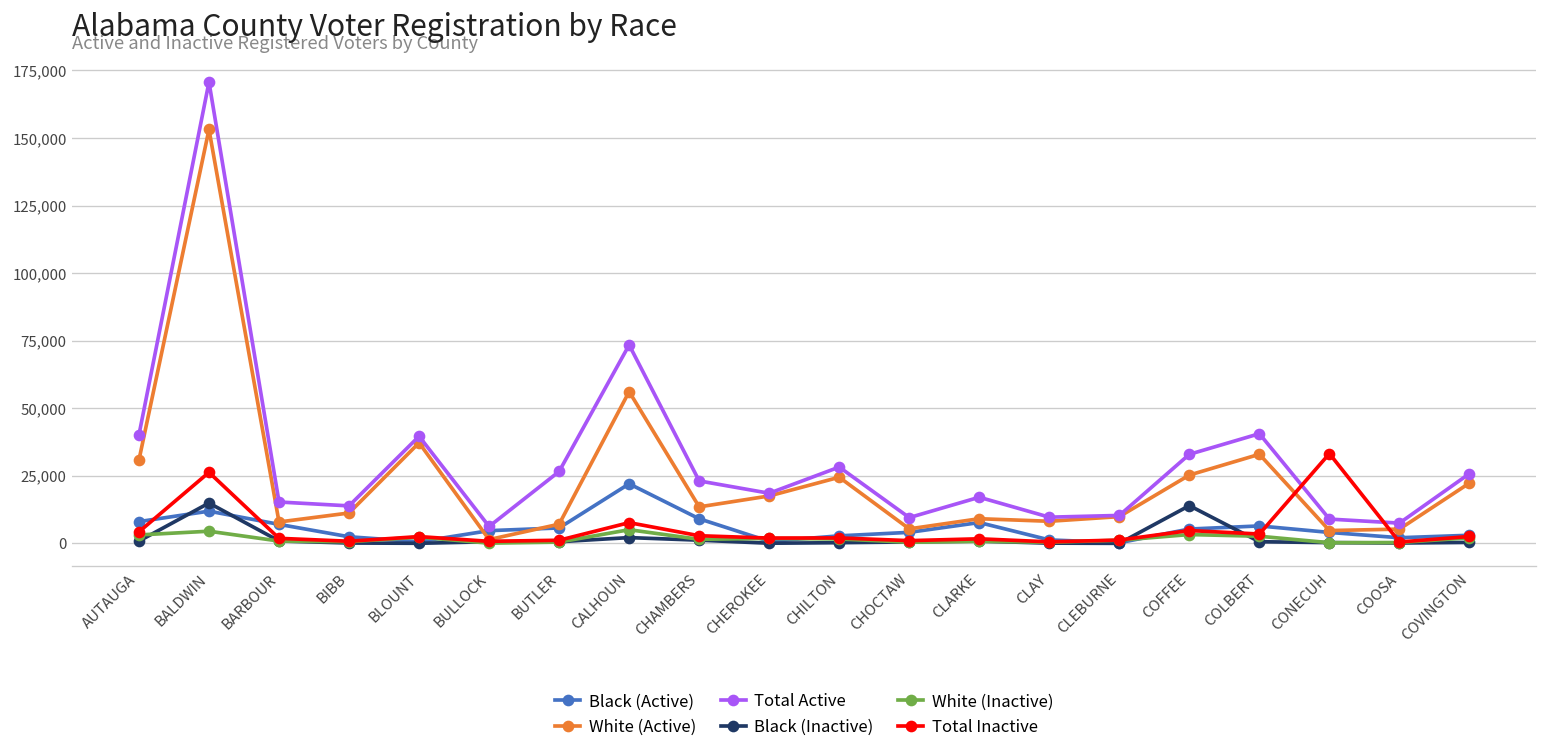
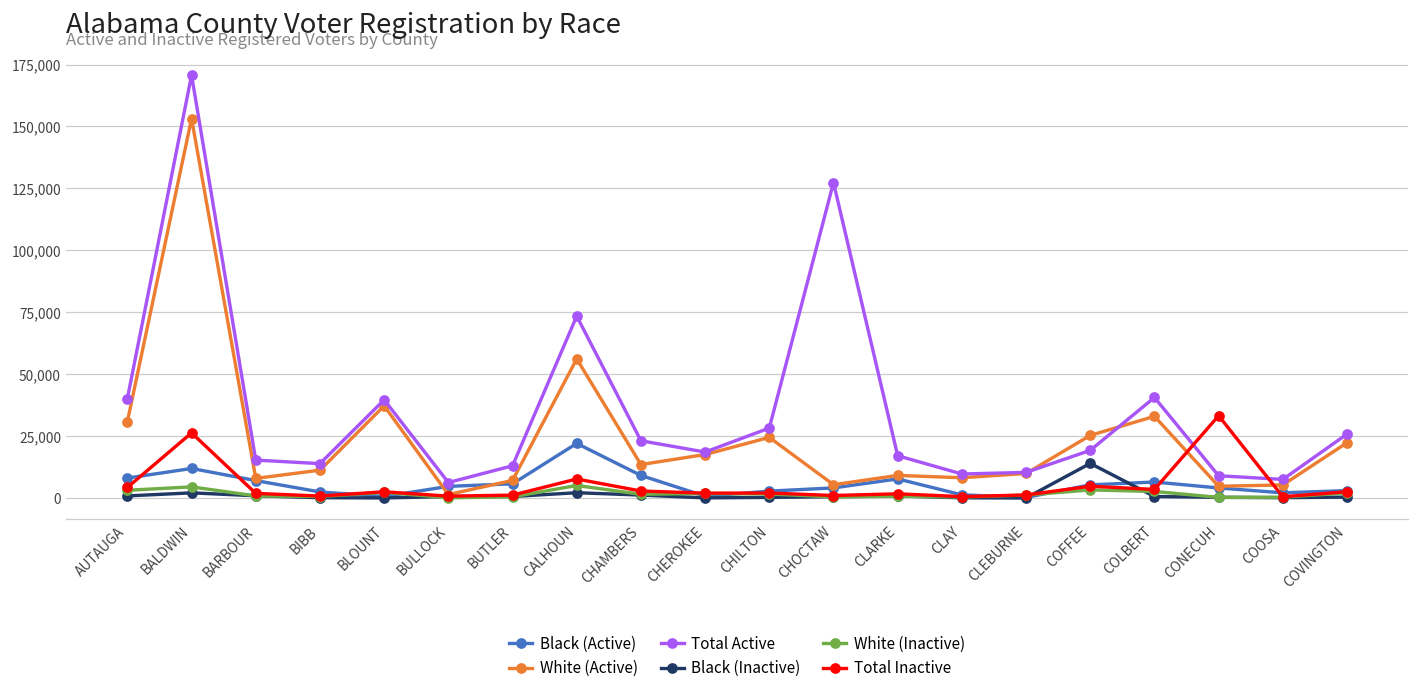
  {
    "Black (Active)": {
      "AUTAUGA": "8,000",
      "BALDWIN": "12,000",
      "BIBB": "2,000",
      "BULLOCK": "5,000",
      "BUTLER": "6,000",
      "CALHOUN": "22,000",
      "CHAMBERS": "9,000",
      "CHOCTAW": "4,000",
      "CLARKE": "8,000",
      "COLBERT": "6,000",
      "COOSA": "2,000"
    },
    "White (Active)": {
      "AUTAUGA": "31,000",
      "BALDWIN": "153,000",
      "BIBB": "11,000",
      "BLOUNT": "37,000",
      "BUTLER": "7,000",
      "CALHOUN": "56,000",
      "CHAMBERS": "14,000",
      "CHILTON": "25,000",
      "CHOCTAW": "5,000",
      "CLARKE": "9,000",
      "CLAY": "8,000",
      "COFFEE": "25,000",
      "COLBERT": "33,000",
      "COOSA": "5,000",
      "COVINGTON": "22,000"
    },
    "Total Active": {
      "AUTAUGA": "40,000",
      "BALDWIN": "171,000",
      "BARBOUR": "15,000",
      "BIBB": "14,000",
      "BLOUNT": "40,000",
      "BULLOCK": "6,000",
-     "BUTLER": "27,000",
+     "BUTLER": "13,000",
      "CALHOUN": "73,000",
      "CHAMBERS": "23,000",
      "CHILTON": "28,000",
-     "CHOCTAW": "10,000",
+     "CHOCTAW": "127,000",
      "CLARKE": "17,000",
      "CLAY": "10,000",
-     "COFFEE": "33,000",
+     "COFFEE": "19,000",
      "COLBERT": "41,000",
      "CONECUH": "9,000",
      "COOSA": "8,000",
      "COVINGTON": "26,000"
    },
    "Black (Inactive)": {
      "AUTAUGA": "1,000",
-     "BALDWIN": "15,000",
+     "BALDWIN": "2,000",
      "CALHOUN": "2,000",
      "CHILTON": "0",
      "COFFEE": "14,000",
      "COLBERT": "1,000",
      "COVINGTON": "0"
    },
    "White (Inactive)": {
      "AUTAUGA": "3,000",
      "BALDWIN": "5,000",
      "CALHOUN": "5,000",
      "COFFEE": "3,000"
    },
    "Total Inactive": {
      "AUTAUGA": "4,000",
      "BALDWIN": "26,000",
      "CALHOUN": "8,000",
      "CHAMBERS": "3,000",
      "CONECUH": "33,000"
    }
  }
